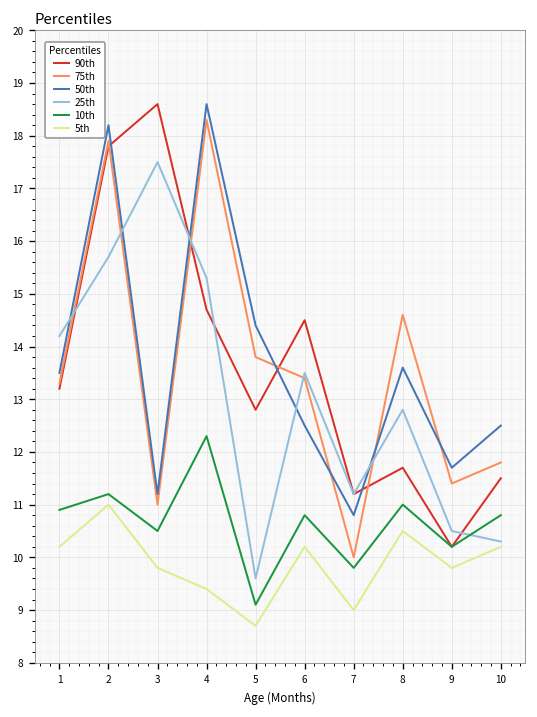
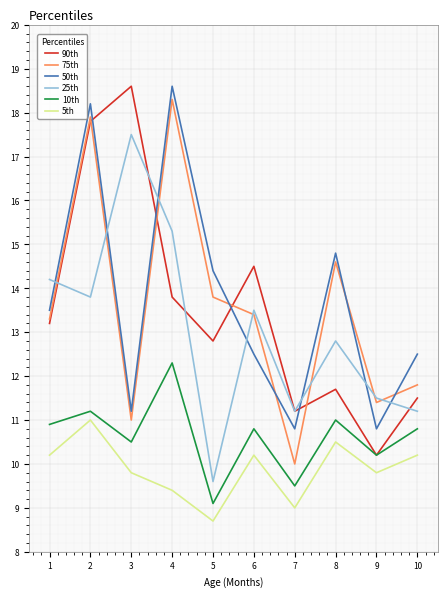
  {
    "90th": {
      "1": 13.2,
      "2": 17.8,
      "3": 18.6,
-     "4": 14.7,
+     "4": 13.8,
      "5": 12.8,
      "6": 14.5,
      "8": 11.7,
      "10": 11.5
    },
    "75th": {
      "1": 13.3,
      "2": 17.9,
      "3": 11.0,
      "4": 18.3,
      "5": 13.8,
      "6": 13.4,
      "7": 10.0,
      "8": 14.6,
      "9": 11.4,
      "10": 11.8
    },
    "50th": {
      "1": 13.5,
      "2": 18.2,
      "3": 11.2,
      "4": 18.6,
      "5": 14.4,
      "6": 12.5,
      "7": 10.8,
-     "8": 13.6,
-     "9": 11.7,
+     "8": 14.8,
+     "9": 10.8,
      "10": 12.5
    },
    "25th": {
      "1": 14.2,
-     "2": 15.7,
+     "2": 13.8,
      "3": 17.5,
      "4": 15.3,
      "5": 9.6,
      "6": 13.5,
      "8": 12.8,
-     "9": 10.5,
-     "10": 10.3
+     "9": 11.5,
+     "10": 11.2
    },
    "10th": {
      "1": 10.9,
      "2": 11.2,
      "3": 10.5,
      "4": 12.3,
      "5": 9.1,
      "6": 10.8,
-     "7": 9.8,
+     "7": 9.5,
      "8": 11.0,
      "10": 10.8
    },
    "5th": {
      "1": 10.2,
      "2": 11.0,
      "3": 9.8,
      "4": 9.4,
      "5": 8.7,
      "6": 10.2,
      "7": 9.0,
      "8": 10.5,
      "9": 9.8,
      "10": 10.2
    }
  }
